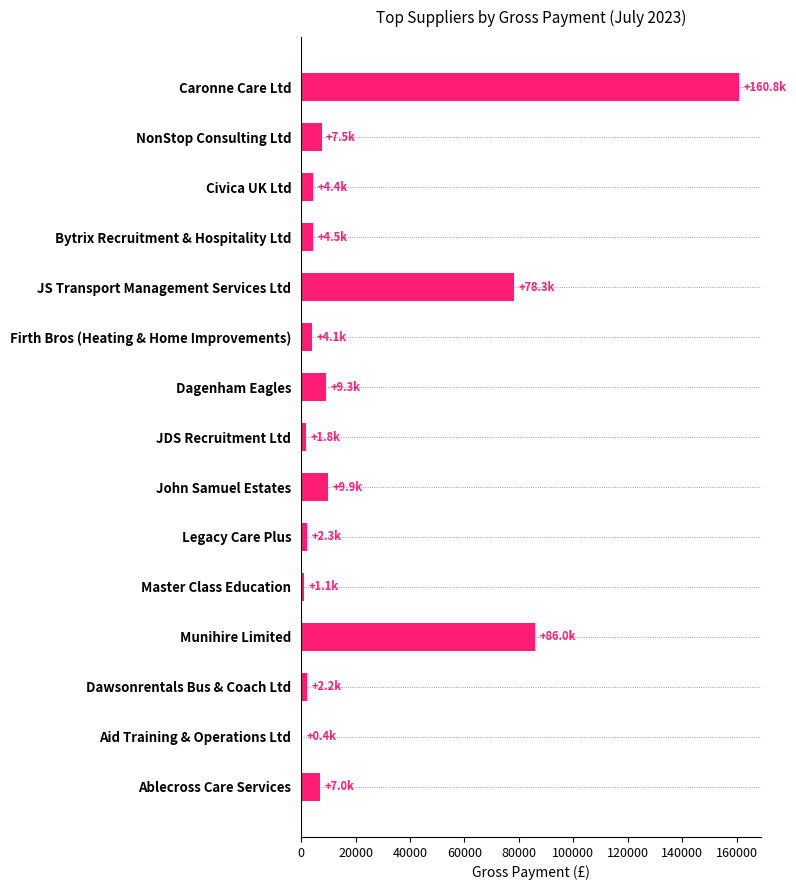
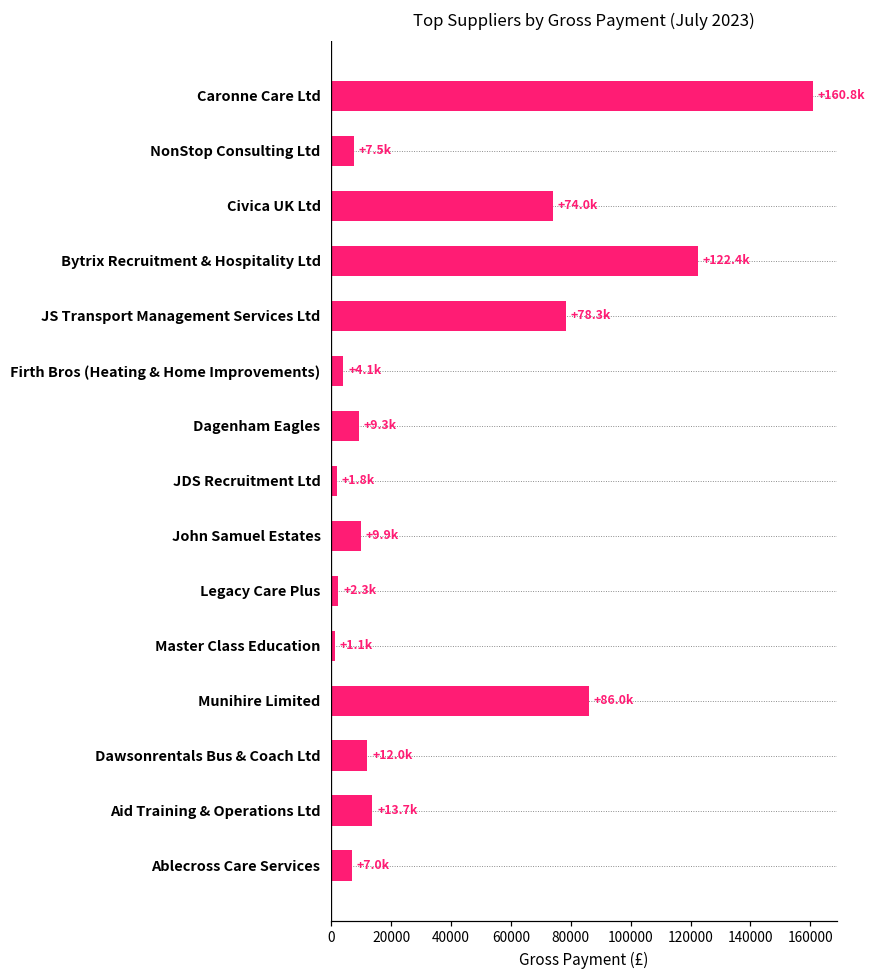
  {
    "Caronne Care Ltd": "+160.8k",
    "NonStop Consulting Ltd": "+7.5k",
-   "Civica UK Ltd": "+4.4k",
-   "Bytrix Recruitment & Hospitality Ltd": "+4.5k",
+   "Civica UK Ltd": "+74.0k",
+   "Bytrix Recruitment & Hospitality Ltd": "+122.4k",
    "JS Transport Management Services Ltd": "+78.3k",
    "Firth Bros (Heating & Home Improvements)": "+4.1k",
    "Dagenham Eagles": "+9.3k",
    "JDS Recruitment Ltd": "+1.8k",
    "John Samuel Estates": "+9.9k",
    "Legacy Care Plus": "+2.3k",
    "Master Class Education": "+1.1k",
    "Munihire Limited": "+86.0k",
-   "Dawsonrentals Bus & Coach Ltd": "+2.2k",
-   "Aid Training & Operations Ltd": "+0.4k",
+   "Dawsonrentals Bus & Coach Ltd": "+12.0k",
+   "Aid Training & Operations Ltd": "+13.7k",
    "Ablecross Care Services": "+7.0k"
  }
